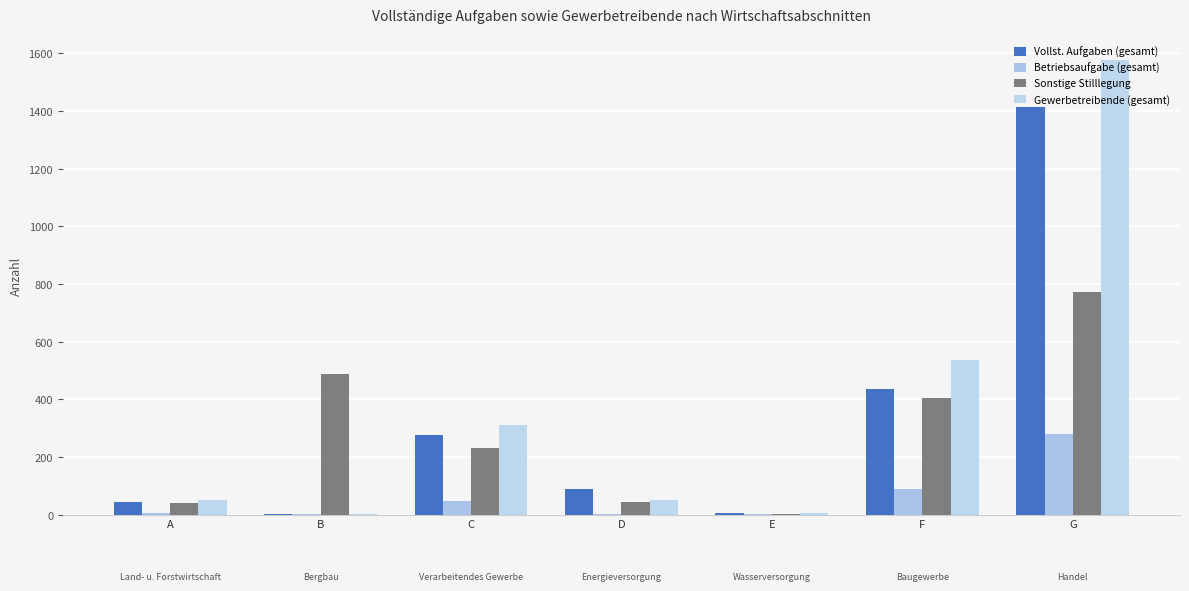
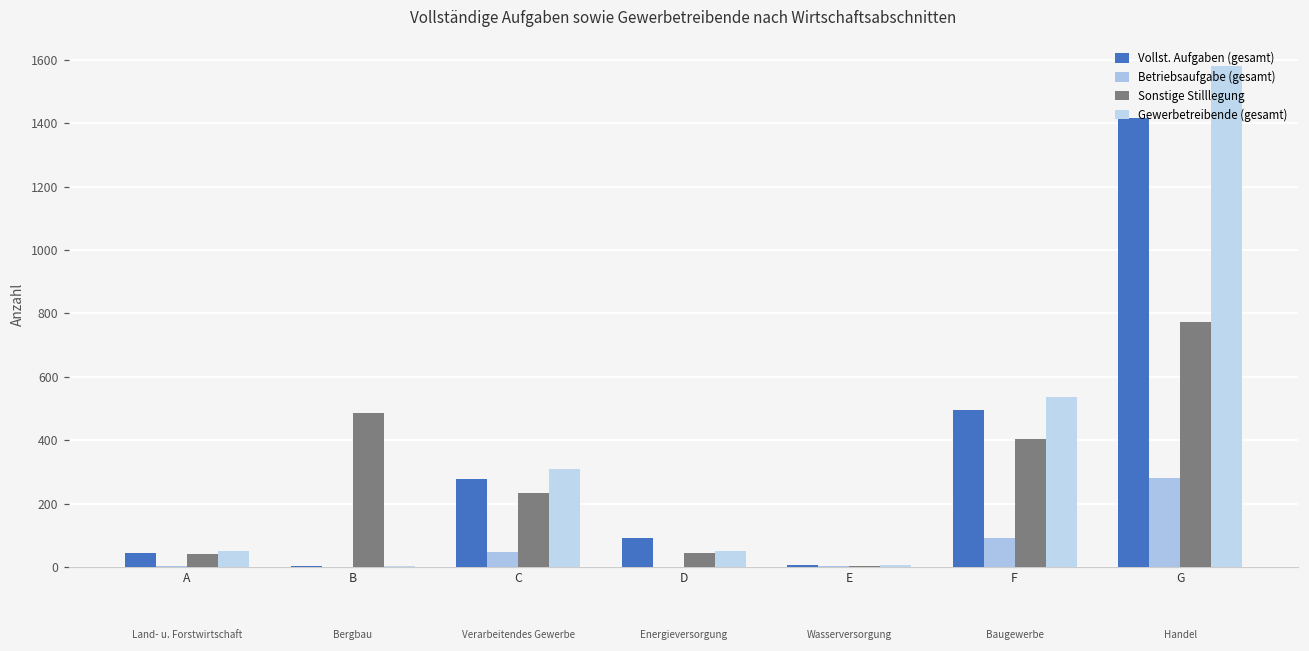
  {
    "Vollst. Aufgaben (gesamt)": {
      "A": 50,
      "C": 280,
      "D": 90,
-     "F": 440,
+     "F": 500,
      "G": 1420
    },
    "Sonstige Stilllegung": {
      "A": 40,
      "B": 490,
      "C": 230,
      "D": 40,
      "F": 410,
      "G": 770
    }
  }
